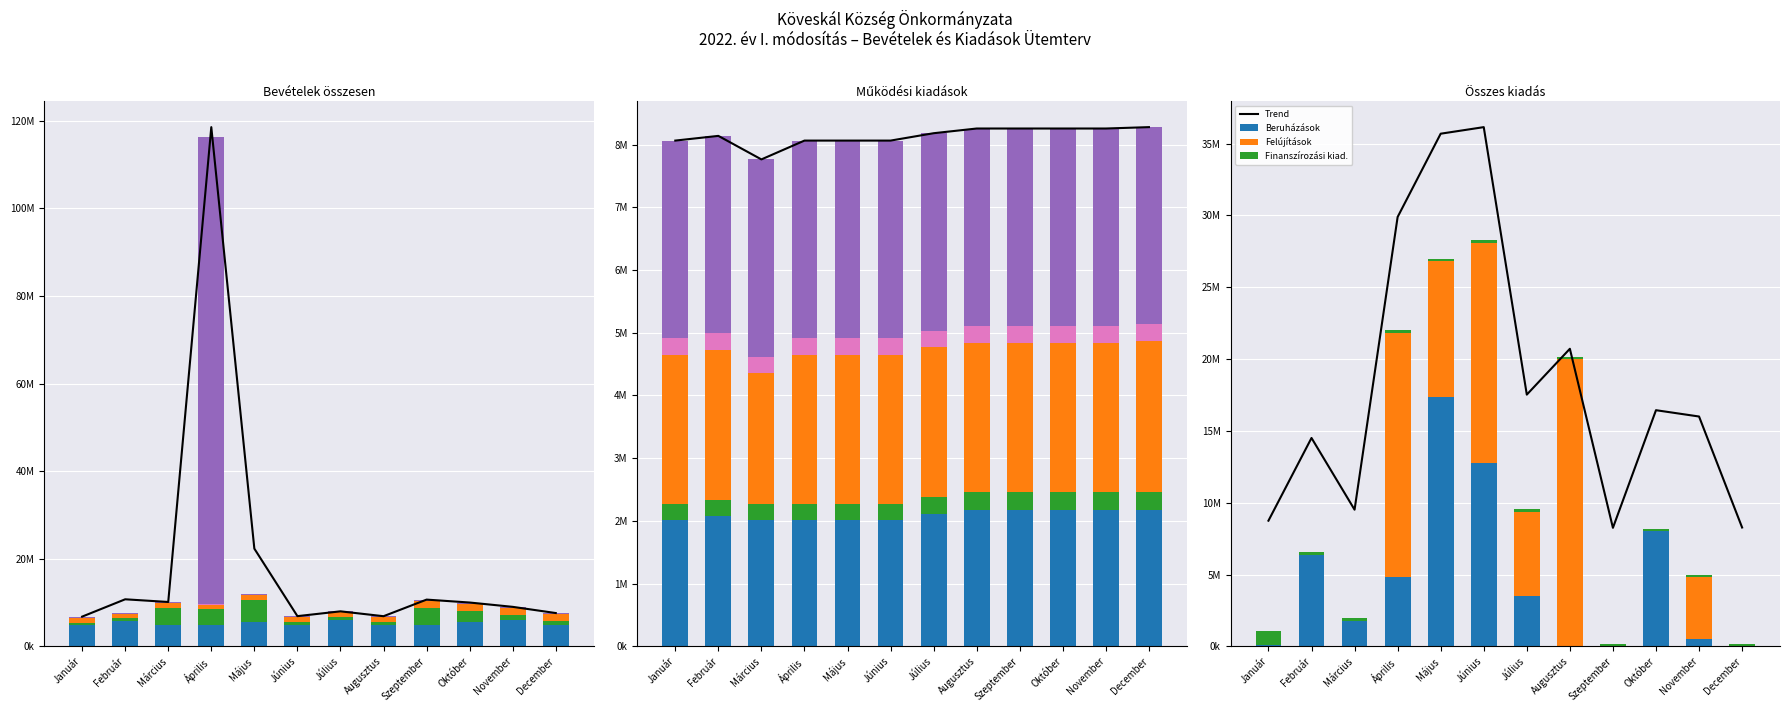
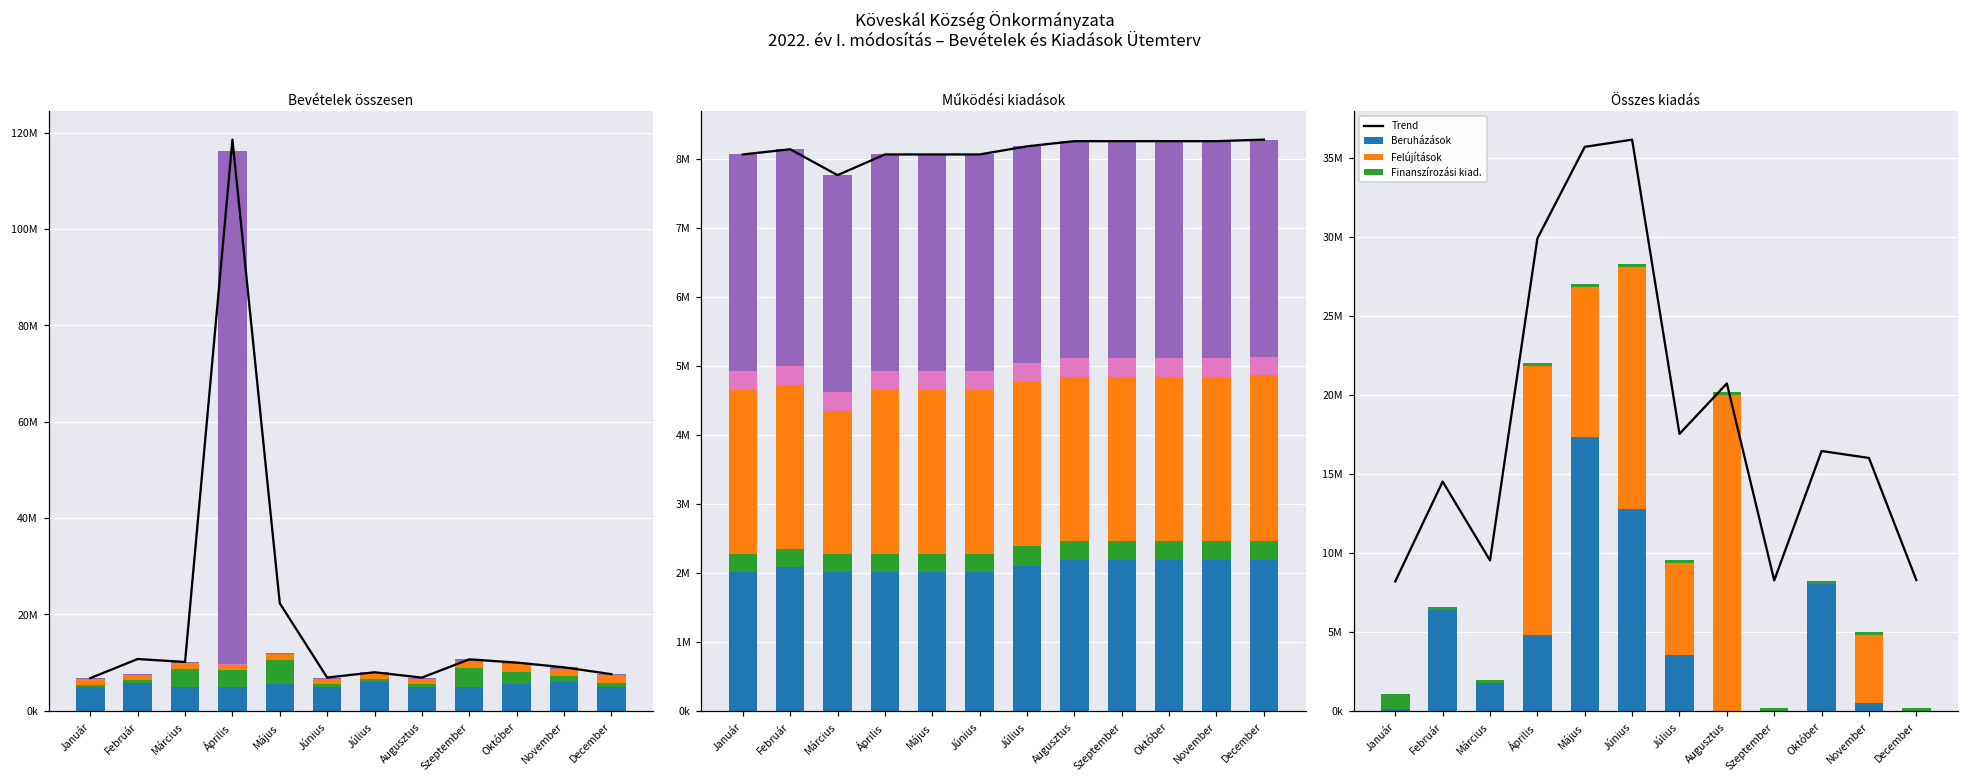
  {
    "Bevételek összesen": {
      "Trend": {
        "Január": 7000000,
        "Február": 11000000,
        "Március": 10000000,
        "Április": 119000000,
        "Május": 22000000,
        "Június": 7000000,
        "Július": 8000000,
        "Augusztus": 7000000,
        "Szeptember": 11000000,
        "Október": 10000000,
        "November": 9000000,
        "December": 8000000
      }
    },
    "Összes kiadás": {
      "Trend": {
-       "Január": 8800000,
+       "Január": 8200000,
        "Február": 14500000,
        "Március": 9500000,
        "Április": 29900000,
        "Május": 35700000,
        "Június": 36100000,
        "Július": 17500000,
        "Augusztus": 20700000,
        "Szeptember": 8300000,
        "Október": 16400000,
        "November": 16000000,
        "December": 8300000
      },
      "Beruházások": {
        "Február": 6400000,
        "Március": 1800000,
        "Április": 4800000,
        "Május": 17300000,
        "Június": 12800000,
        "Július": 3500000,
        "Augusztus": 0,
        "Szeptember": 0,
        "Október": 8000000,
        "November": 500000,
        "December": 0
      },
      "Felújítások": {
        "Január": 0,
        "Február": 0,
        "Március": 0,
        "Április": 17000000,
        "Május": 9500000,
        "Június": 15300000,
        "Július": 5800000,
        "Augusztus": 20000000,
        "Szeptember": 0,
        "Október": 0,
        "November": 4300000,
        "December": 0
      },
      "Finanszírozási kiad.": {
        "Január": 900000,
        "Február": 200000,
        "Március": 200000,
        "Április": 200000,
        "Május": 200000,
        "Június": 200000,
        "Július": 200000,
        "Augusztus": 200000,
        "Szeptember": 200000,
        "Október": 200000,
        "November": 200000,
        "December": 200000
      }
    }
  }
